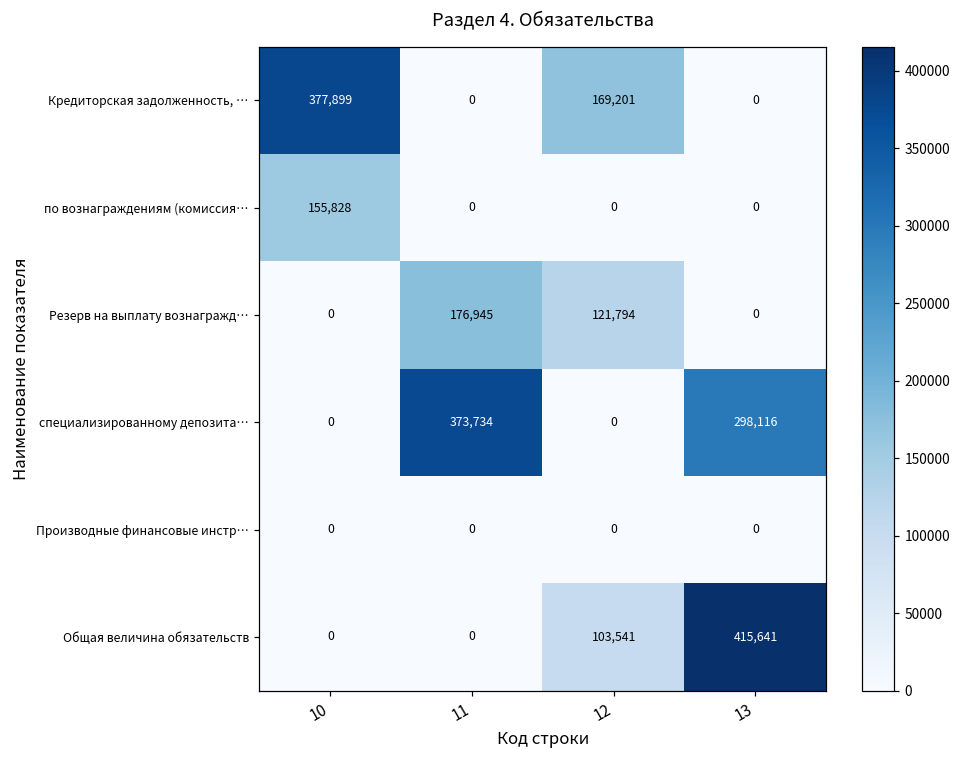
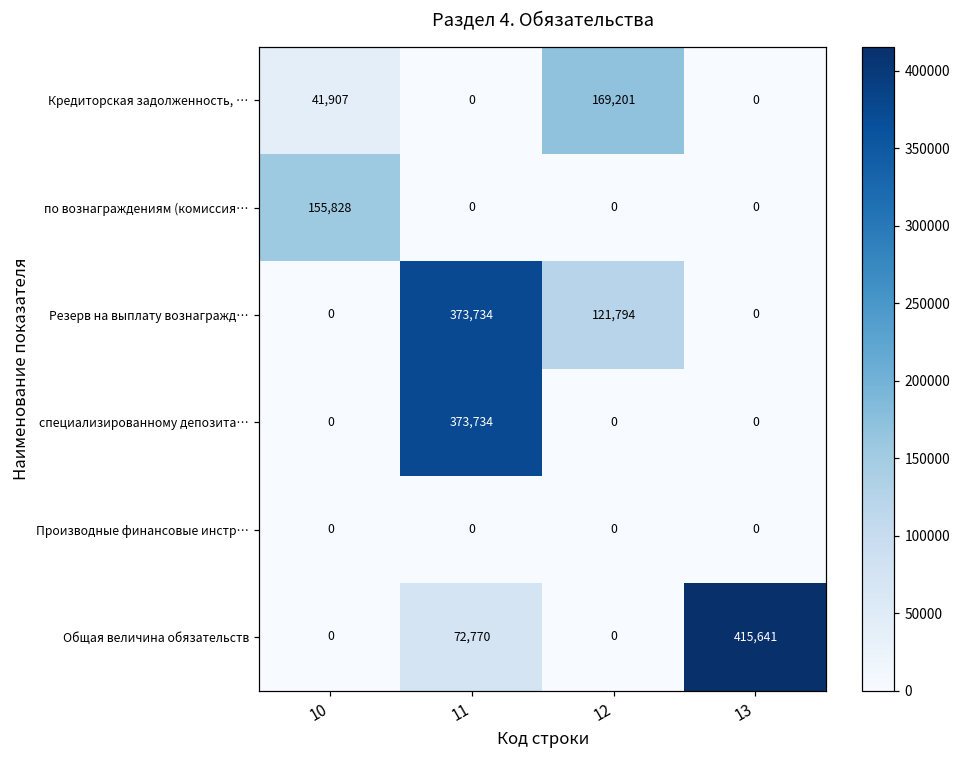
  {
    "Кредиторская задолженность, …": {
-     "10": "377,899",
+     "10": "41,907",
      "11": "0",
      "12": "169,201",
      "13": "0"
    },
    "по вознаграждениям (комиссия…": {
      "10": "155,828",
      "11": "0",
      "12": "0",
      "13": "0"
    },
    "Резерв на выплату вознагражд…": {
      "10": "0",
-     "11": "176,945",
+     "11": "373,734",
      "12": "121,794",
      "13": "0"
    },
    "специализированному депозита…": {
      "10": "0",
      "11": "373,734",
      "12": "0",
-     "13": "298,116"
+     "13": "0"
    },
    "Производные финансовые инстр…": {
      "10": "0",
      "11": "0",
      "12": "0",
      "13": "0"
    },
    "Общая величина обязательств": {
      "10": "0",
-     "11": "0",
-     "12": "103,541",
+     "11": "72,770",
+     "12": "0",
      "13": "415,641"
    }
  }
